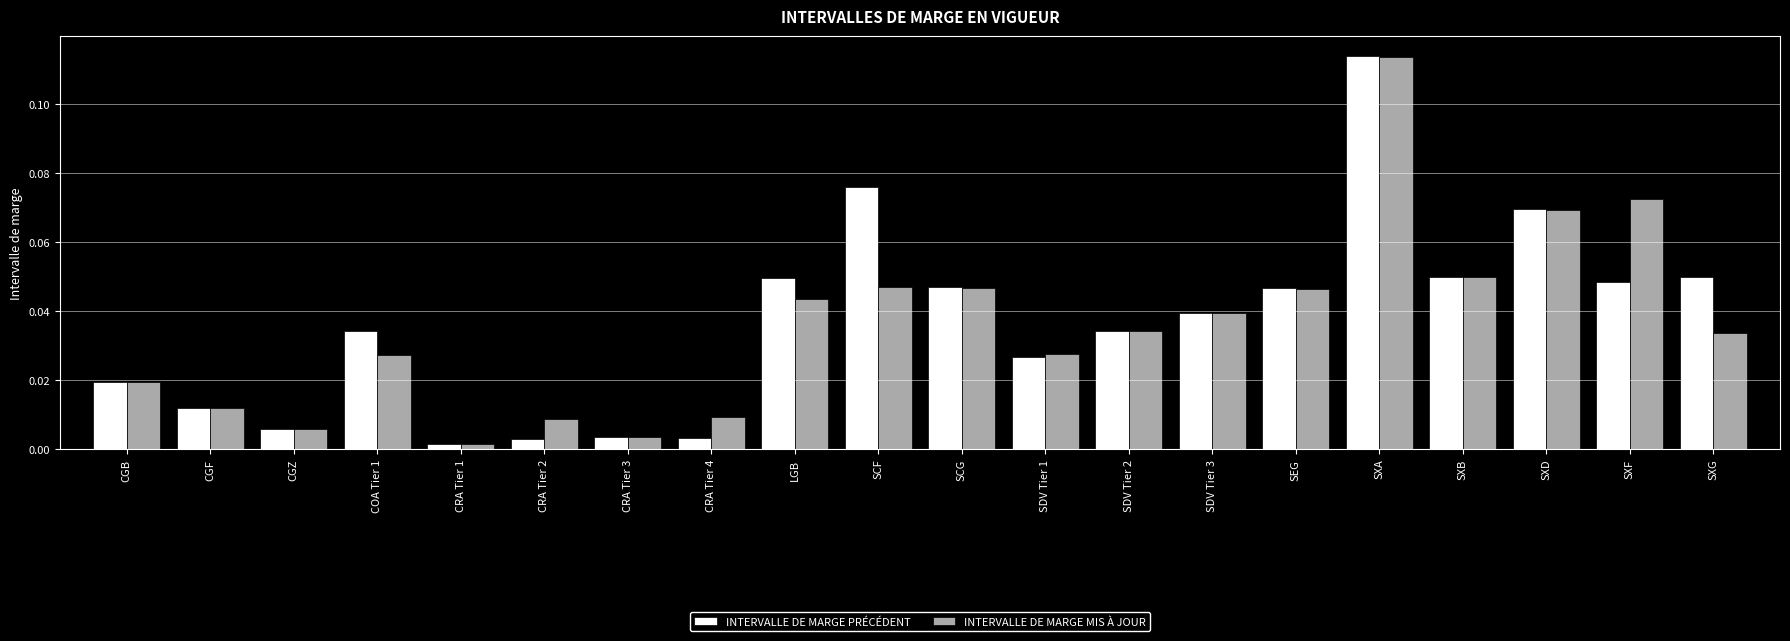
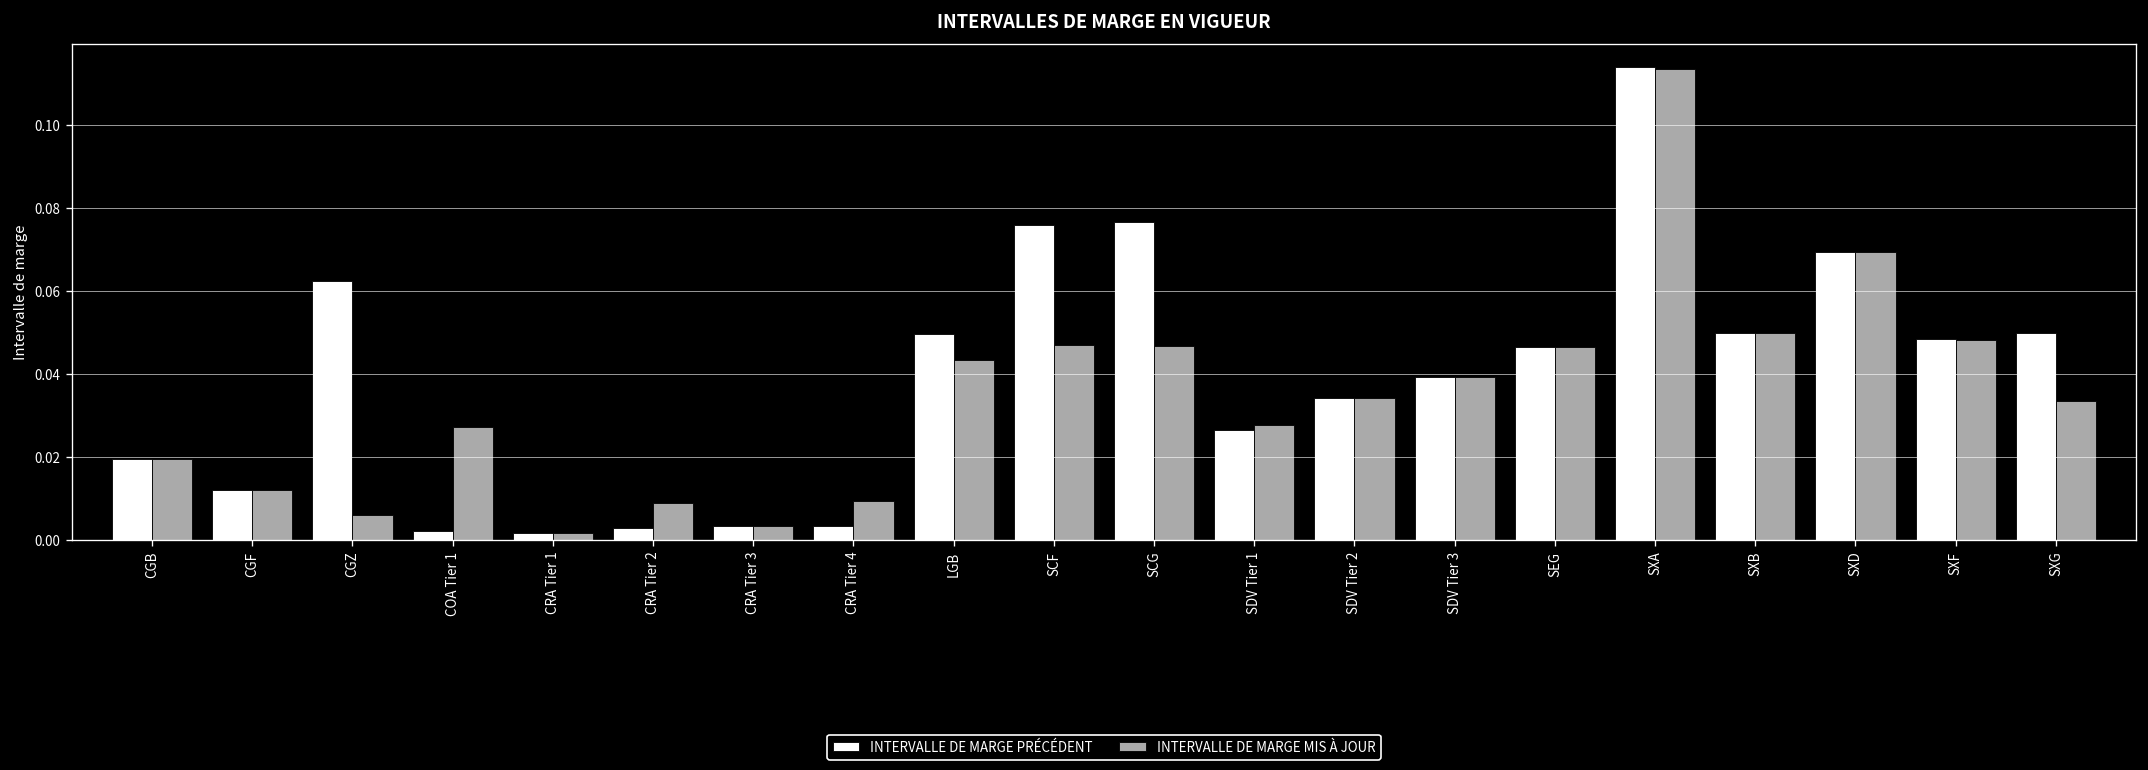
  {
    "INTERVALLE DE MARGE PRÉCÉDENT": {
      "CGB": 0.019,
      "CGF": 0.012,
-     "CGZ": 0.006,
-     "COA Tier 1": 0.034,
+     "CGZ": 0.062,
+     "COA Tier 1": 0.002,
      "CRA Tier 1": 0.001,
      "CRA Tier 2": 0.003,
      "CRA Tier 3": 0.003,
      "CRA Tier 4": 0.003,
      "LGB": 0.050,
      "SCF": 0.076,
-     "SCG": 0.047,
+     "SCG": 0.077,
      "SDV Tier 1": 0.027,
      "SDV Tier 2": 0.034,
      "SDV Tier 3": 0.039,
      "SEG": 0.047,
      "SXA": 0.114,
      "SXB": 0.050,
      "SXD": 0.069,
      "SXF": 0.048,
      "SXG": 0.050
    },
    "INTERVALLE DE MARGE MIS À JOUR": {
      "CGB": 0.019,
      "CGF": 0.012,
      "CGZ": 0.006,
      "COA Tier 1": 0.027,
      "CRA Tier 1": 0.001,
      "CRA Tier 2": 0.009,
      "CRA Tier 3": 0.003,
      "CRA Tier 4": 0.009,
      "LGB": 0.043,
      "SCF": 0.047,
      "SCG": 0.047,
      "SDV Tier 1": 0.028,
      "SDV Tier 2": 0.034,
      "SDV Tier 3": 0.039,
      "SEG": 0.046,
      "SXA": 0.114,
      "SXB": 0.050,
      "SXD": 0.069,
-     "SXF": 0.072,
+     "SXF": 0.048,
      "SXG": 0.034
    }
  }
